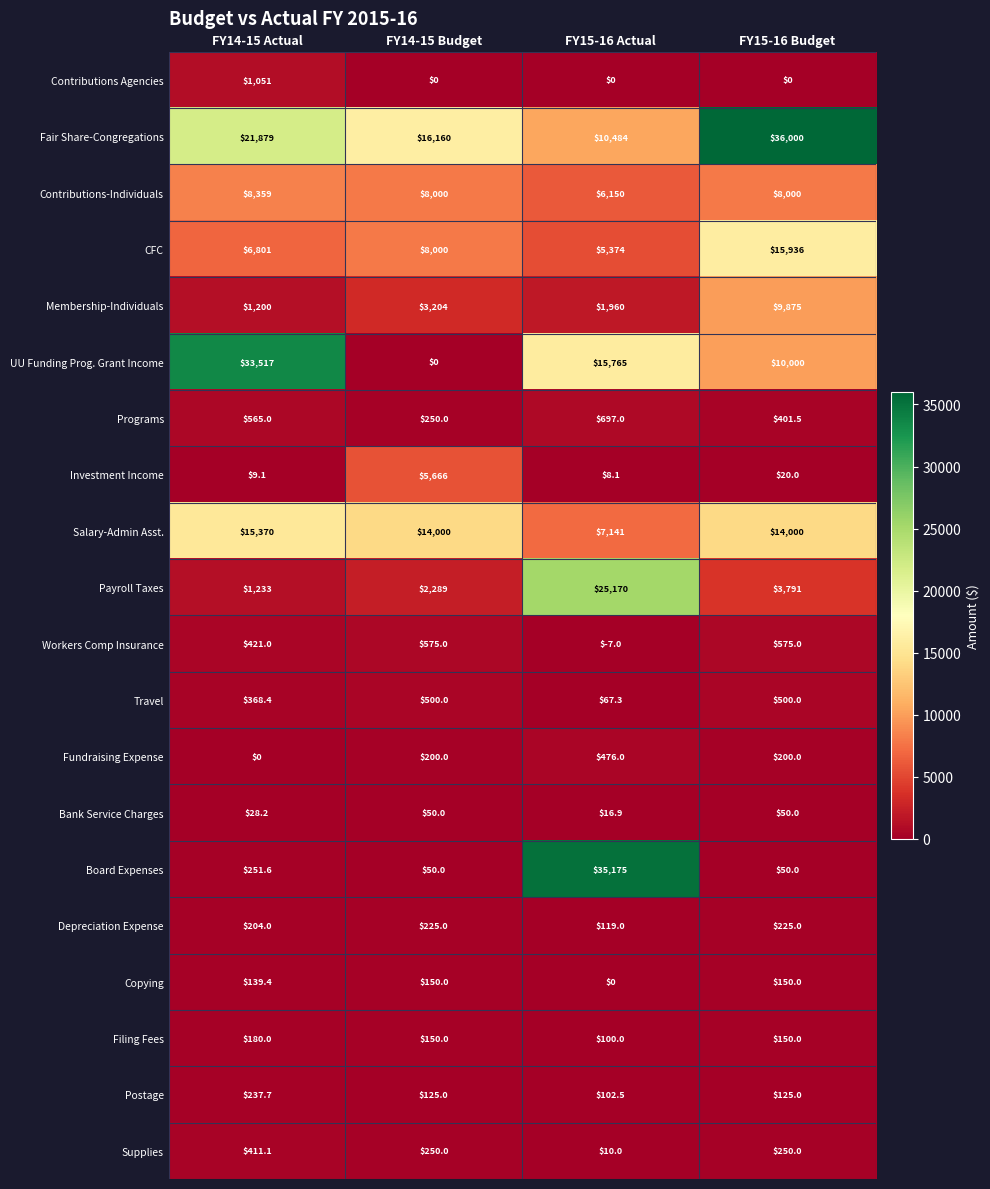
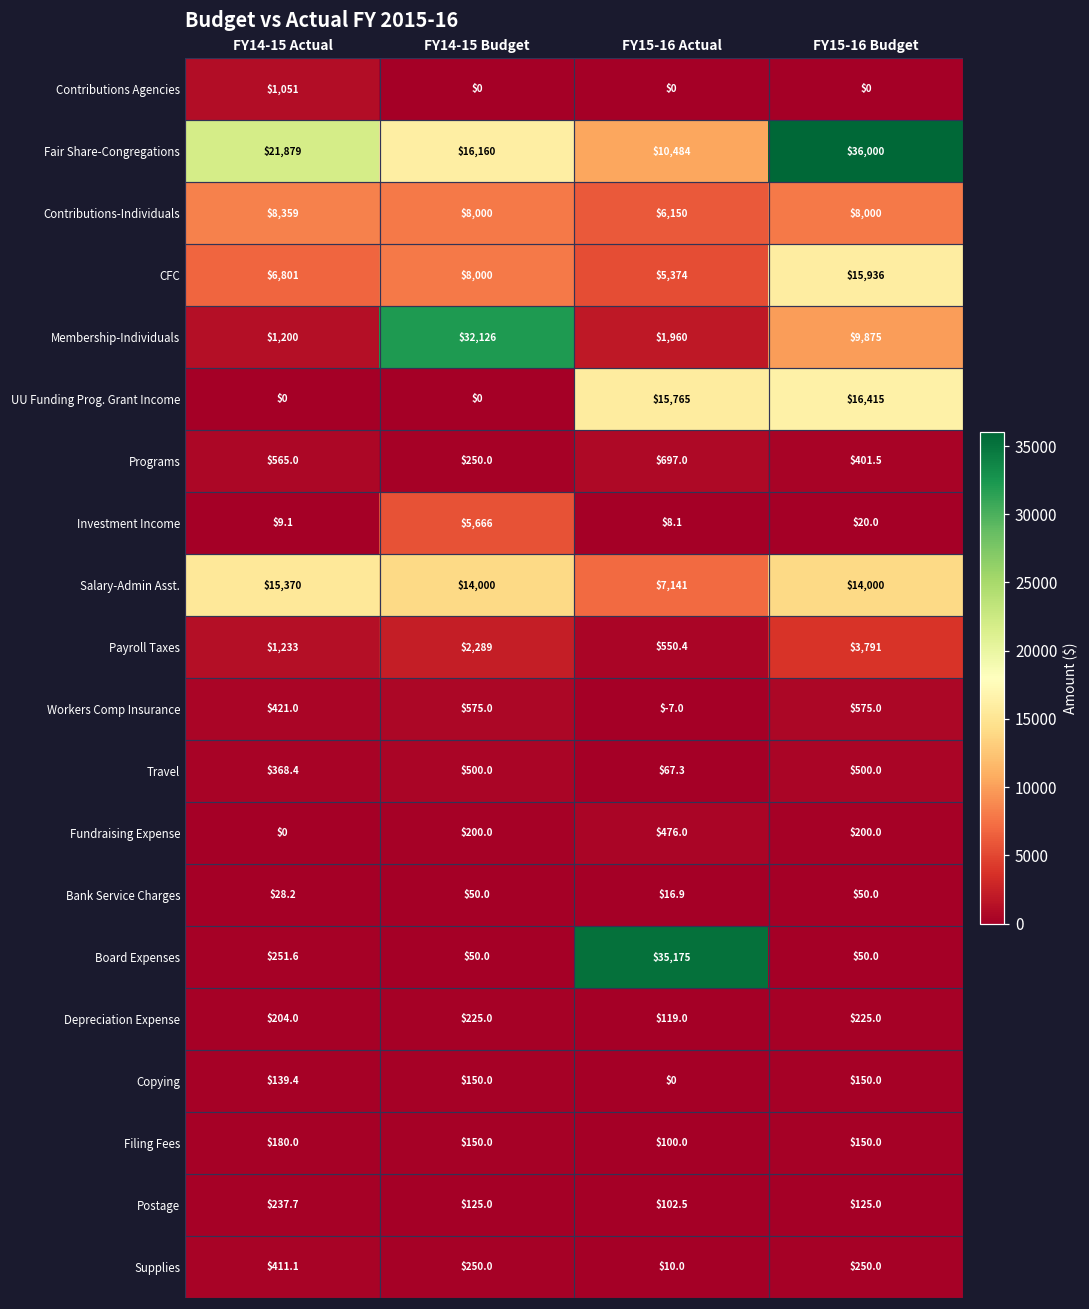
  {
    "Contributions Agencies": {
      "FY14-15 Actual": "$1,051",
      "FY14-15 Budget": "$0",
      "FY15-16 Actual": "$0",
      "FY15-16 Budget": "$0"
    },
    "Fair Share-Congregations": {
      "FY14-15 Actual": "$21,879",
      "FY14-15 Budget": "$16,160",
      "FY15-16 Actual": "$10,484",
      "FY15-16 Budget": "$36,000"
    },
    "Contributions-Individuals": {
      "FY14-15 Actual": "$8,359",
      "FY14-15 Budget": "$8,000",
      "FY15-16 Actual": "$6,150",
      "FY15-16 Budget": "$8,000"
    },
    "CFC": {
      "FY14-15 Actual": "$6,801",
      "FY14-15 Budget": "$8,000",
      "FY15-16 Actual": "$5,374",
      "FY15-16 Budget": "$15,936"
    },
    "Membership-Individuals": {
      "FY14-15 Actual": "$1,200",
-     "FY14-15 Budget": "$3,204",
+     "FY14-15 Budget": "$32,126",
      "FY15-16 Actual": "$1,960",
      "FY15-16 Budget": "$9,875"
    },
    "UU Funding Prog. Grant Income": {
-     "FY14-15 Actual": "$33,517",
+     "FY14-15 Actual": "$0",
      "FY14-15 Budget": "$0",
      "FY15-16 Actual": "$15,765",
-     "FY15-16 Budget": "$10,000"
+     "FY15-16 Budget": "$16,415"
    },
    "Programs": {
      "FY14-15 Actual": "$565.0",
      "FY14-15 Budget": "$250.0",
      "FY15-16 Actual": "$697.0",
      "FY15-16 Budget": "$401.5"
    },
    "Investment Income": {
      "FY14-15 Actual": "$9.1",
      "FY14-15 Budget": "$5,666",
      "FY15-16 Actual": "$8.1",
      "FY15-16 Budget": "$20.0"
    },
    "Salary-Admin Asst.": {
      "FY14-15 Actual": "$15,370",
      "FY14-15 Budget": "$14,000",
      "FY15-16 Actual": "$7,141",
      "FY15-16 Budget": "$14,000"
    },
    "Payroll Taxes": {
      "FY14-15 Actual": "$1,233",
      "FY14-15 Budget": "$2,289",
-     "FY15-16 Actual": "$25,170",
+     "FY15-16 Actual": "$550.4",
      "FY15-16 Budget": "$3,791"
    },
    "Workers Comp Insurance": {
      "FY14-15 Actual": "$421.0",
      "FY14-15 Budget": "$575.0",
      "FY15-16 Actual": "$-7.0",
      "FY15-16 Budget": "$575.0"
    },
    "Travel": {
      "FY14-15 Actual": "$368.4",
      "FY14-15 Budget": "$500.0",
      "FY15-16 Actual": "$67.3",
      "FY15-16 Budget": "$500.0"
    },
    "Fundraising Expense": {
      "FY14-15 Actual": "$0",
      "FY14-15 Budget": "$200.0",
      "FY15-16 Actual": "$476.0",
      "FY15-16 Budget": "$200.0"
    },
    "Bank Service Charges": {
      "FY14-15 Actual": "$28.2",
      "FY14-15 Budget": "$50.0",
      "FY15-16 Actual": "$16.9",
      "FY15-16 Budget": "$50.0"
    },
    "Board Expenses": {
      "FY14-15 Actual": "$251.6",
      "FY14-15 Budget": "$50.0",
      "FY15-16 Actual": "$35,175",
      "FY15-16 Budget": "$50.0"
    },
    "Depreciation Expense": {
      "FY14-15 Actual": "$204.0",
      "FY14-15 Budget": "$225.0",
      "FY15-16 Actual": "$119.0",
      "FY15-16 Budget": "$225.0"
    },
    "Copying": {
      "FY14-15 Actual": "$139.4",
      "FY14-15 Budget": "$150.0",
      "FY15-16 Actual": "$0",
      "FY15-16 Budget": "$150.0"
    },
    "Filing Fees": {
      "FY14-15 Actual": "$180.0",
      "FY14-15 Budget": "$150.0",
      "FY15-16 Actual": "$100.0",
      "FY15-16 Budget": "$150.0"
    },
    "Postage": {
      "FY14-15 Actual": "$237.7",
      "FY14-15 Budget": "$125.0",
      "FY15-16 Actual": "$102.5",
      "FY15-16 Budget": "$125.0"
    },
    "Supplies": {
      "FY14-15 Actual": "$411.1",
      "FY14-15 Budget": "$250.0",
      "FY15-16 Actual": "$10.0",
      "FY15-16 Budget": "$250.0"
    }
  }
